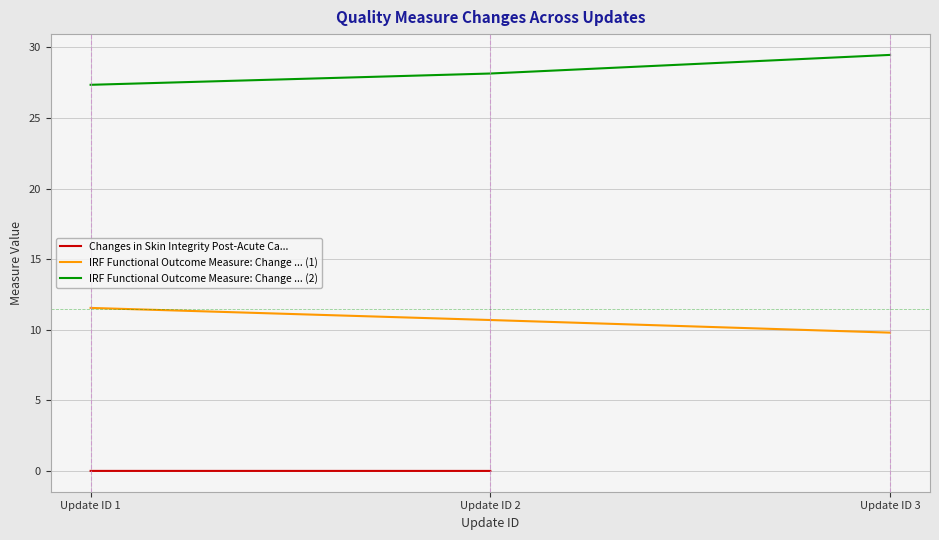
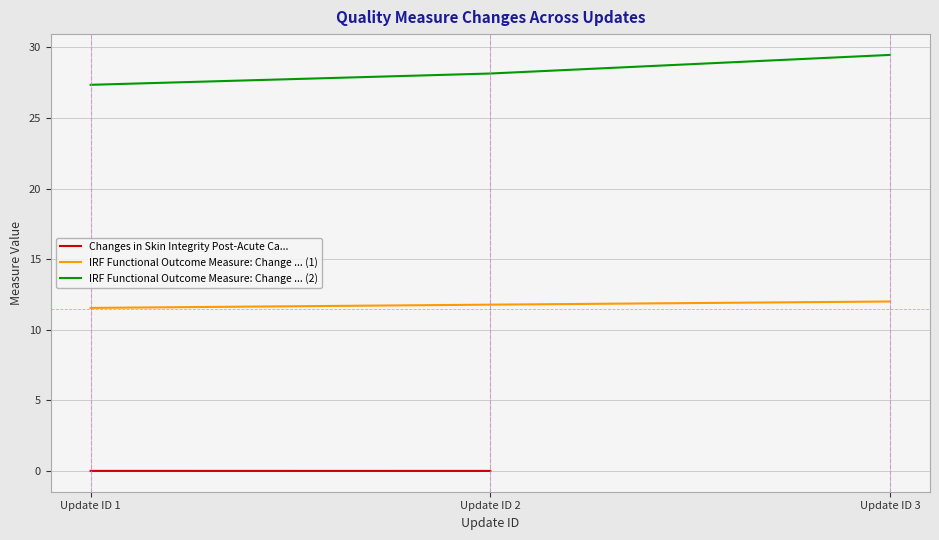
  {
    "Changes in Skin Integrity Post-Acute Ca...": {
      "Update ID 1": 0.0,
      "Update ID 2": 0.0
    },
    "IRF Functional Outcome Measure: Change ... (1)": {
      "Update ID 1": 11.6,
-     "Update ID 2": 10.7,
-     "Update ID 3": 9.8
+     "Update ID 2": 11.8,
+     "Update ID 3": 12.0
    },
    "IRF Functional Outcome Measure: Change ... (2)": {
      "Update ID 1": 27.4,
      "Update ID 2": 28.2,
      "Update ID 3": 29.5
    }
  }
